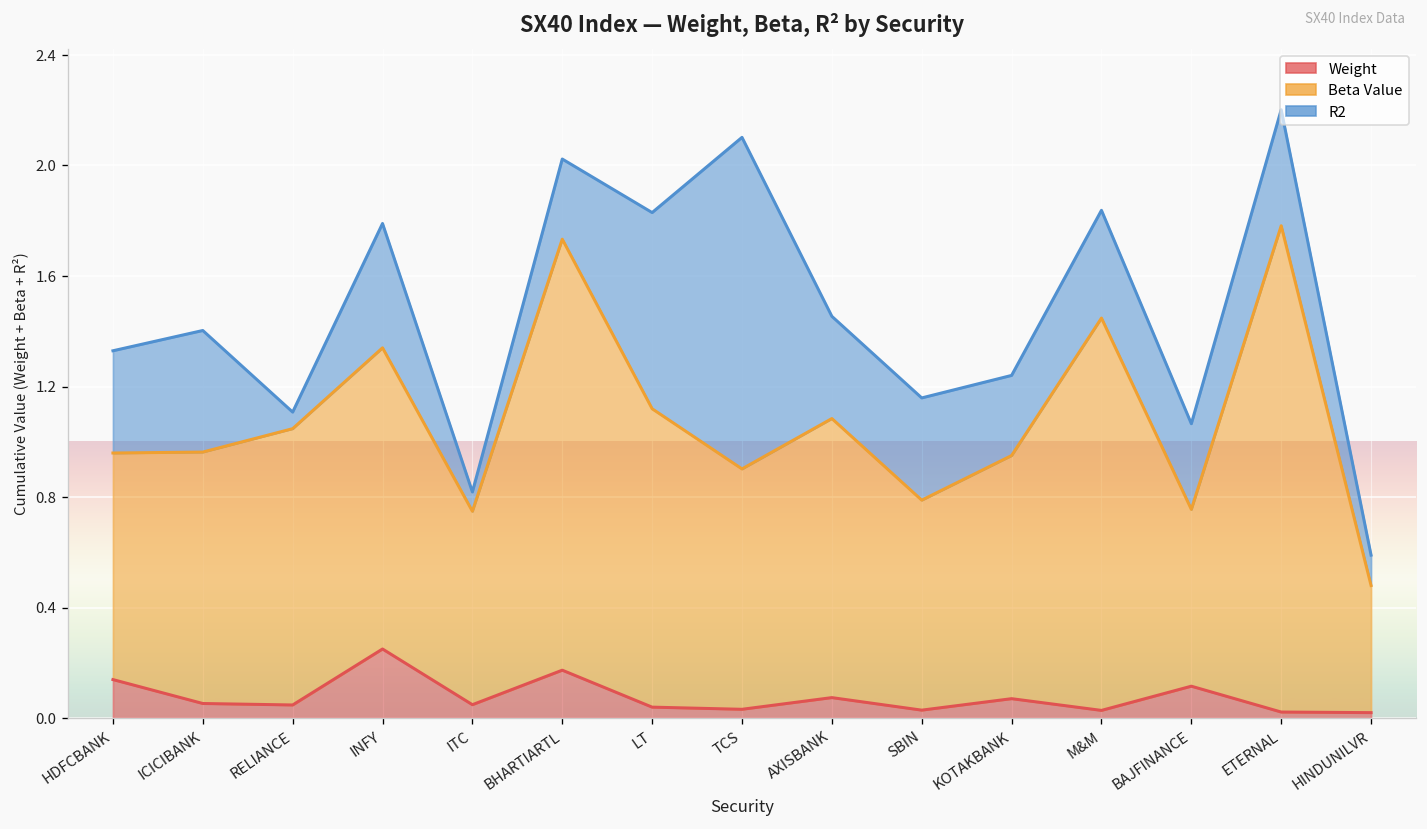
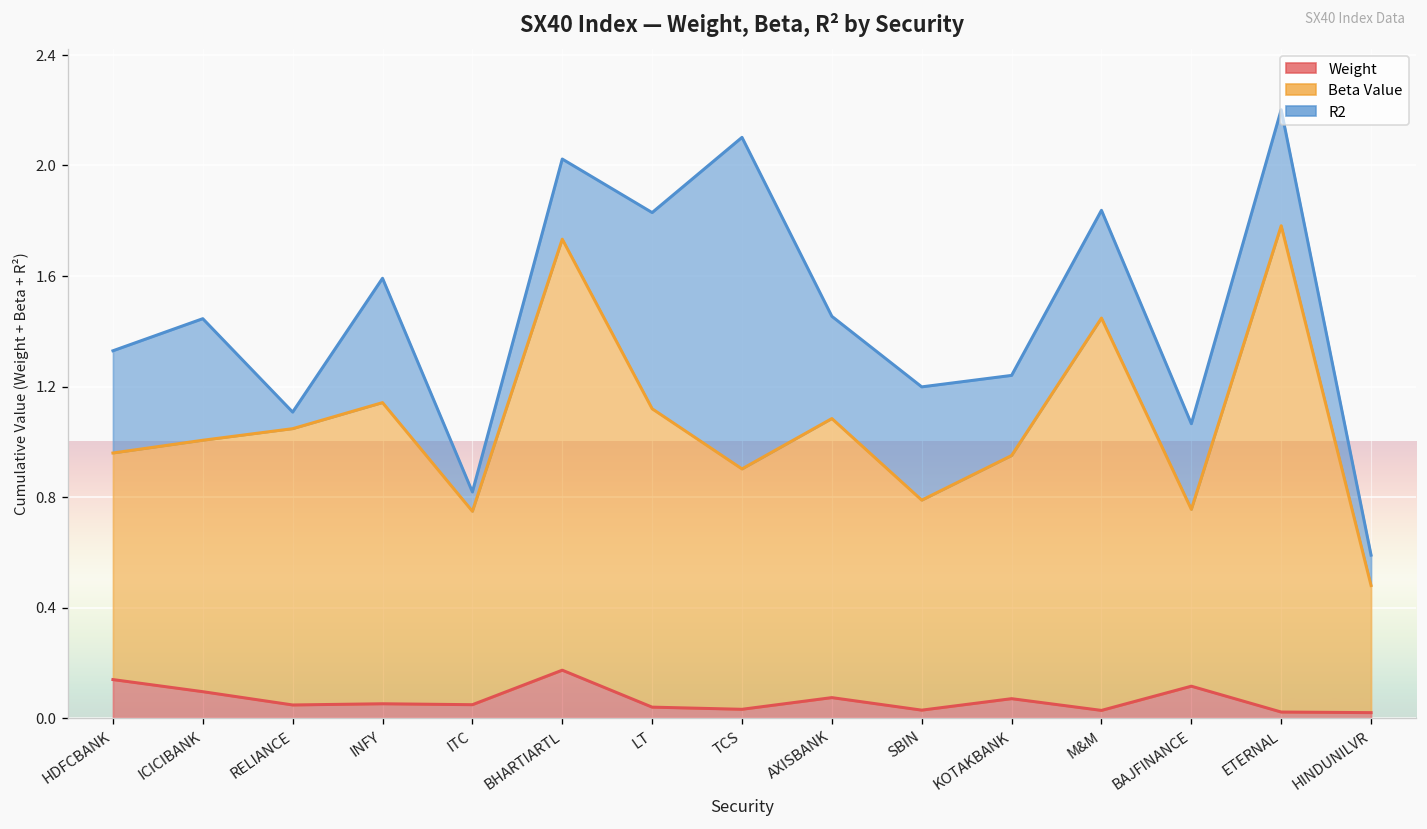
  {
    "Weight": {
      "HDFCBANK": 0.14,
-     "ICICIBANK": 0.05,
+     "ICICIBANK": 0.10,
      "RELIANCE": 0.05,
-     "INFY": 0.25,
+     "INFY": 0.05,
      "ITC": 0.05,
      "BHARTIARTL": 0.17,
      "LT": 0.04,
      "TCS": 0.03,
      "AXISBANK": 0.07,
      "SBIN": 0.03,
      "KOTAKBANK": 0.07,
      "M&M": 0.03,
      "BAJFINANCE": 0.12,
      "ETERNAL": 0.02,
      "HINDUNILVR": 0.02
    },
    "Beta Value": {
      "HDFCBANK": 0.82,
      "ICICIBANK": 0.91,
      "RELIANCE": 1.00,
      "INFY": 1.09,
      "ITC": 0.70,
      "BHARTIARTL": 1.56,
      "LT": 1.08,
      "TCS": 0.87,
      "AXISBANK": 1.01,
      "SBIN": 0.76,
      "KOTAKBANK": 0.88,
      "M&M": 1.42,
      "BAJFINANCE": 0.64,
      "ETERNAL": 1.76,
      "HINDUNILVR": 0.46
    },
    "R2": {
      "HDFCBANK": 0.37,
      "ICICIBANK": 0.44,
      "RELIANCE": 0.06,
      "INFY": 0.45,
      "ITC": 0.07,
      "BHARTIARTL": 0.29,
      "LT": 0.71,
      "TCS": 1.20,
      "AXISBANK": 0.37,
-     "SBIN": 0.37,
+     "SBIN": 0.41,
      "KOTAKBANK": 0.29,
      "M&M": 0.39,
      "BAJFINANCE": 0.31,
      "HINDUNILVR": 0.11
    }
  }
